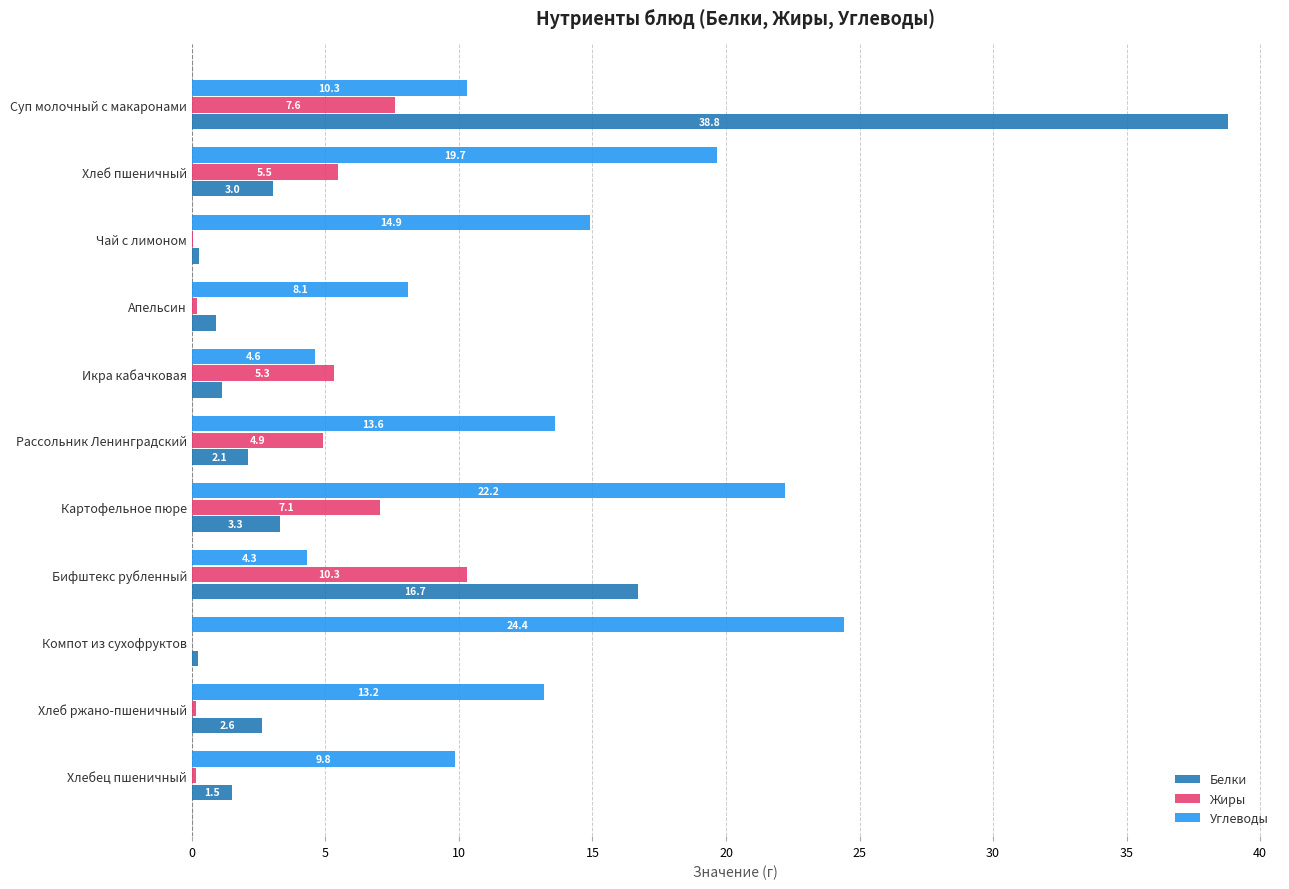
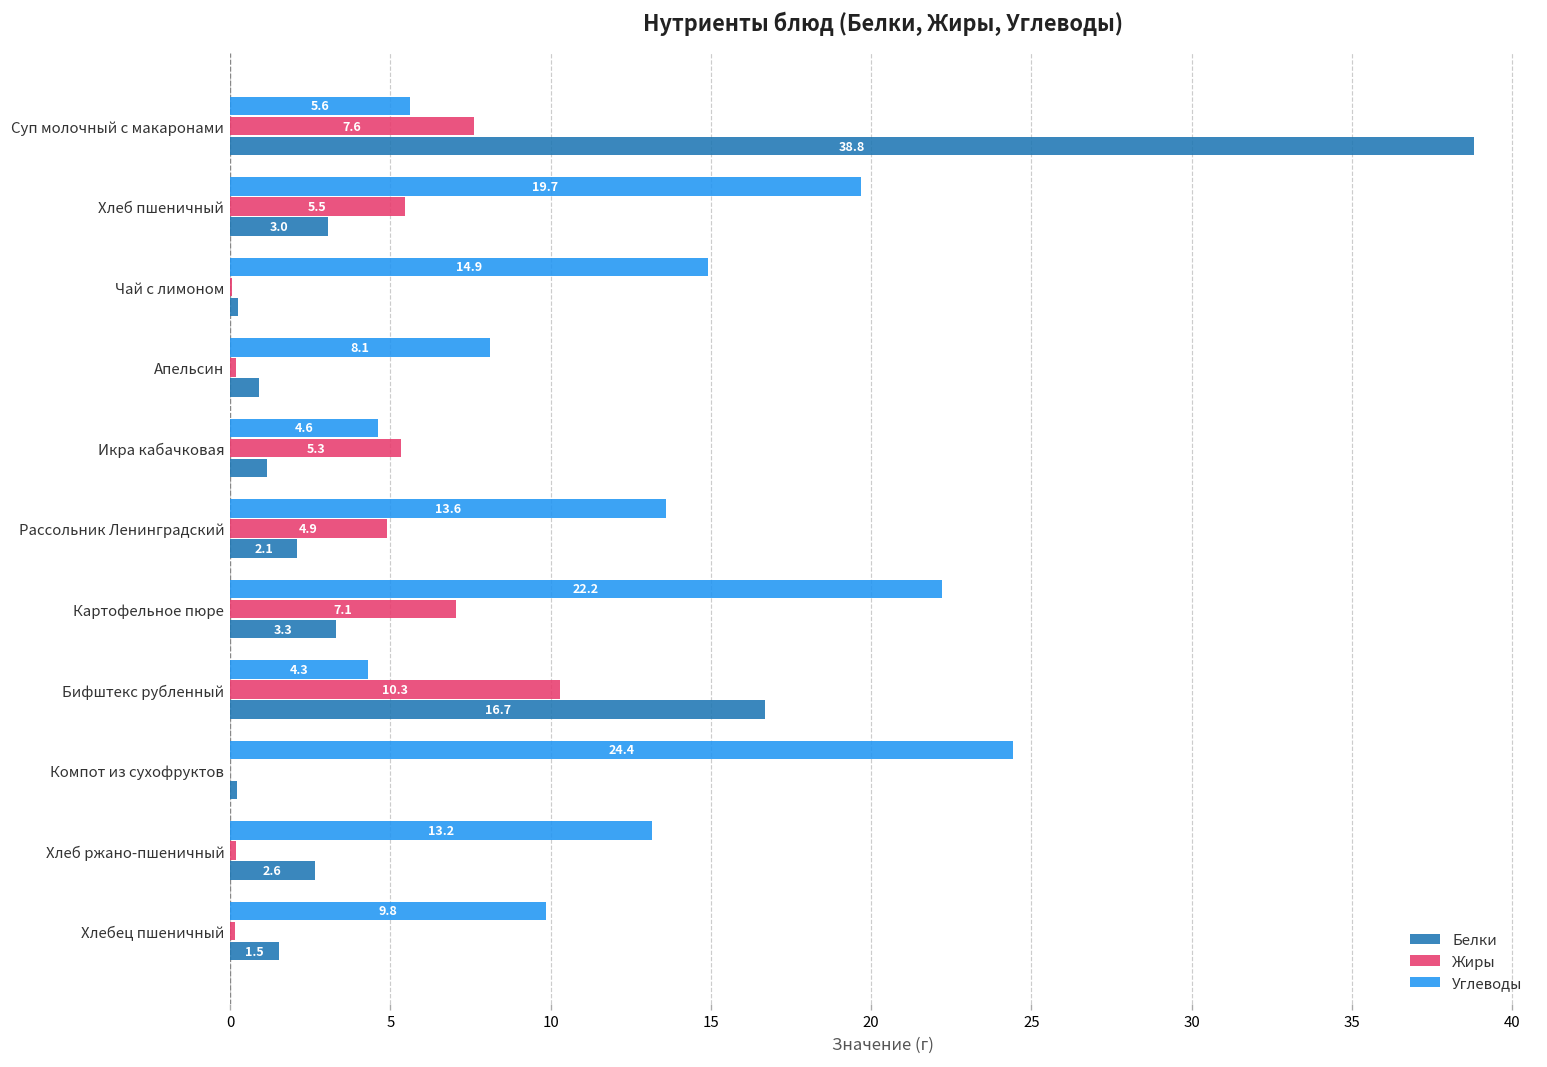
  {
    "Белки": {
      "Суп молочный с макаронами": 38.8,
      "Хлеб пшеничный": 3.0,
      "Рассольник Ленинградский": 2.1,
      "Картофельное пюре": 3.3,
      "Бифштекс рубленный": 16.7,
      "Хлеб ржано-пшеничный": 2.6,
      "Хлебец пшеничный": 1.5
    },
    "Жиры": {
      "Суп молочный с макаронами": 7.6,
      "Хлеб пшеничный": 5.5,
      "Икра кабачковая": 5.3,
      "Рассольник Ленинградский": 4.9,
      "Картофельное пюре": 7.1,
      "Бифштекс рубленный": 10.3
    },
    "Углеводы": {
-     "Суп молочный с макаронами": 10.3,
+     "Суп молочный с макаронами": 5.6,
      "Хлеб пшеничный": 19.7,
      "Чай с лимоном": 14.9,
      "Апельсин": 8.1,
      "Икра кабачковая": 4.6,
      "Рассольник Ленинградский": 13.6,
      "Картофельное пюре": 22.2,
      "Бифштекс рубленный": 4.3,
      "Компот из сухофруктов": 24.4,
      "Хлеб ржано-пшеничный": 13.2,
      "Хлебец пшеничный": 9.8
    }
  }
